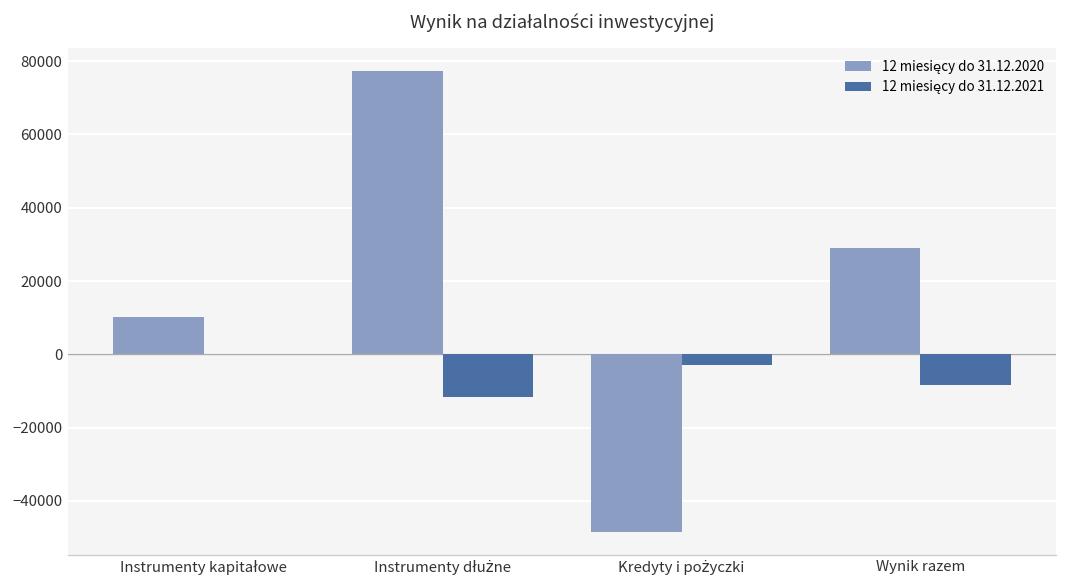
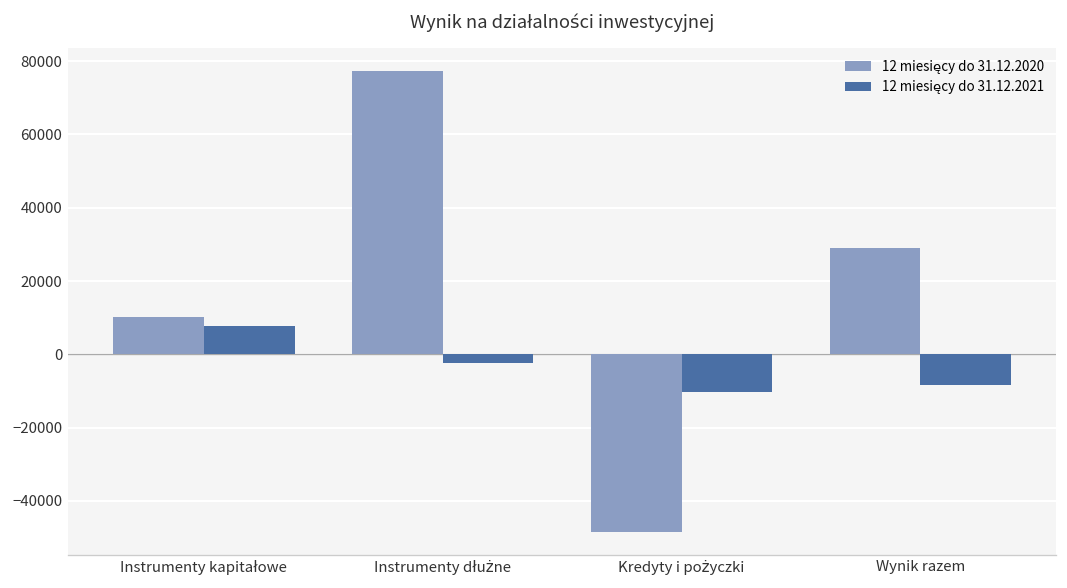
  {
    "12 miesięcy do 31.12.2020": {
      "Instrumenty kapitałowe": 10000,
      "Instrumenty dłużne": 77000,
      "Kredyty i pożyczki": -48000,
      "Wynik razem": 29000
    },
    "12 miesięcy do 31.12.2021": {
-     "Instrumenty kapitałowe": 0,
-     "Instrumenty dłużne": -12000,
-     "Kredyty i pożyczki": -3000,
+     "Instrumenty kapitałowe": 8000,
+     "Instrumenty dłużne": -2000,
+     "Kredyty i pożyczki": -10000,
      "Wynik razem": -8000
    }
  }
